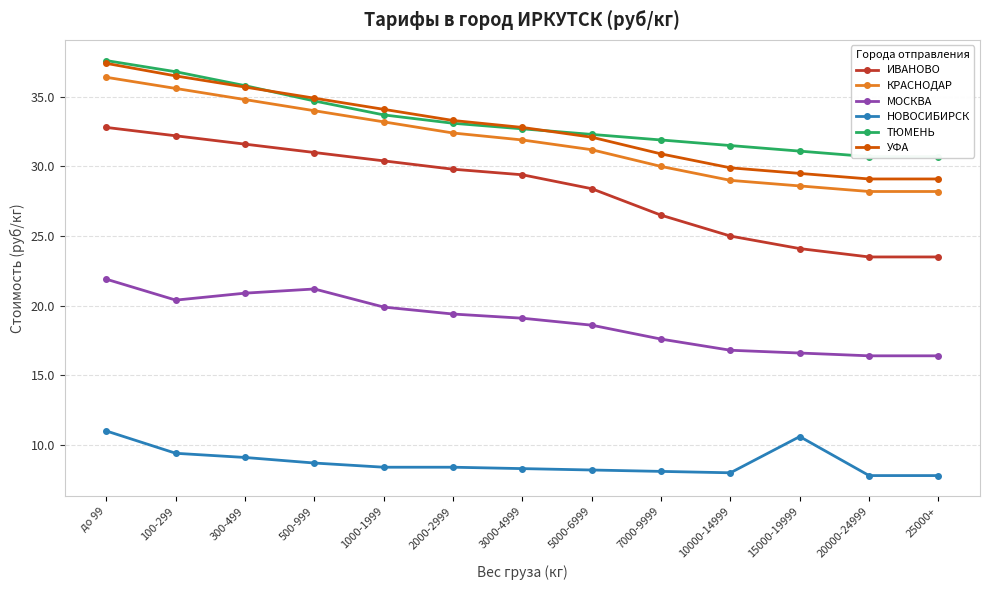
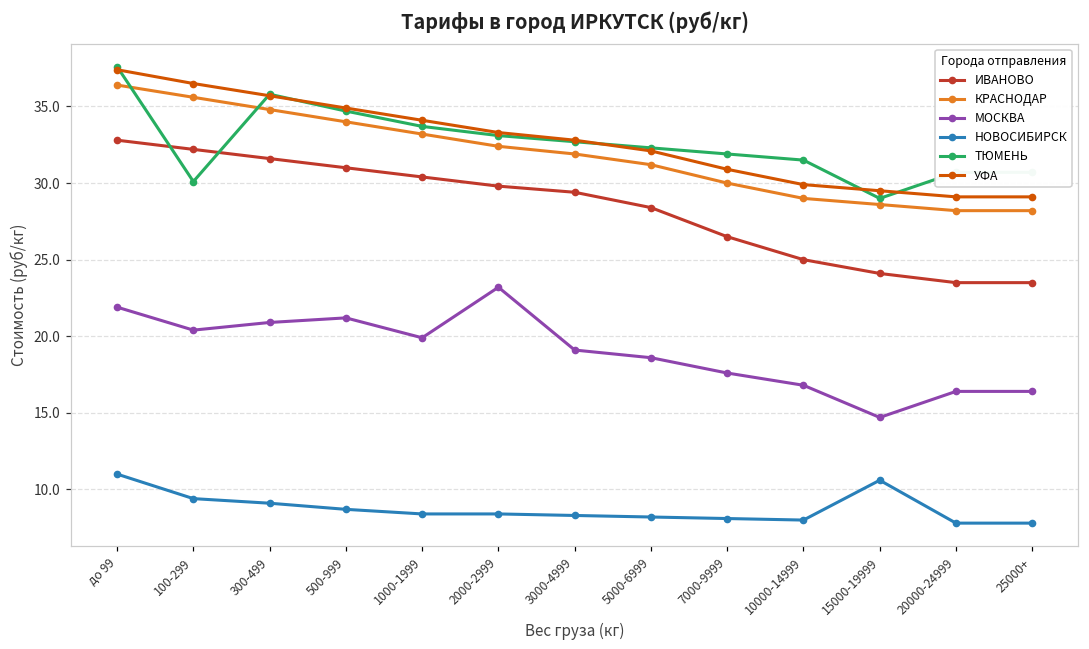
  {
    "МОСКВА": {
      "до 99": 21.9,
      "100-299": 20.4,
      "300-499": 20.9,
      "500-999": 21.2,
      "1000-1999": 19.9,
-     "2000-2999": 19.4,
+     "2000-2999": 23.2,
      "3000-4999": 19.1,
      "5000-6999": 18.6,
      "7000-9999": 17.6,
      "10000-14999": 16.8,
-     "15000-19999": 16.6,
+     "15000-19999": 14.7,
      "20000-24999": 16.4,
      "25000+": 16.4
    },
    "НОВОСИБИРСК": {
      "до 99": 11.0,
      "100-299": 9.4,
      "300-499": 9.1,
      "500-999": 8.7,
      "1000-1999": 8.4,
      "2000-2999": 8.4,
      "3000-4999": 8.3,
      "5000-6999": 8.2,
      "7000-9999": 8.1,
      "10000-14999": 8.0,
      "15000-19999": 10.6,
      "20000-24999": 7.8,
      "25000+": 7.8
    },
    "ТЮМЕНЬ": {
      "до 99": 37.6,
-     "100-299": 36.8,
+     "100-299": 30.1,
      "500-999": 34.7,
      "1000-1999": 33.7,
      "2000-2999": 33.1,
      "5000-6999": 32.3,
      "7000-9999": 31.9,
      "10000-14999": 31.5,
-     "15000-19999": 31.1
+     "15000-19999": 29.0
    }
  }
